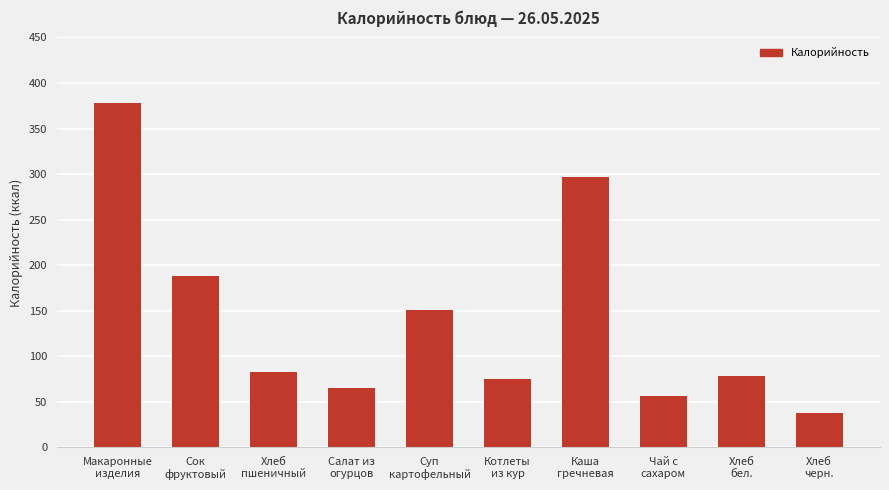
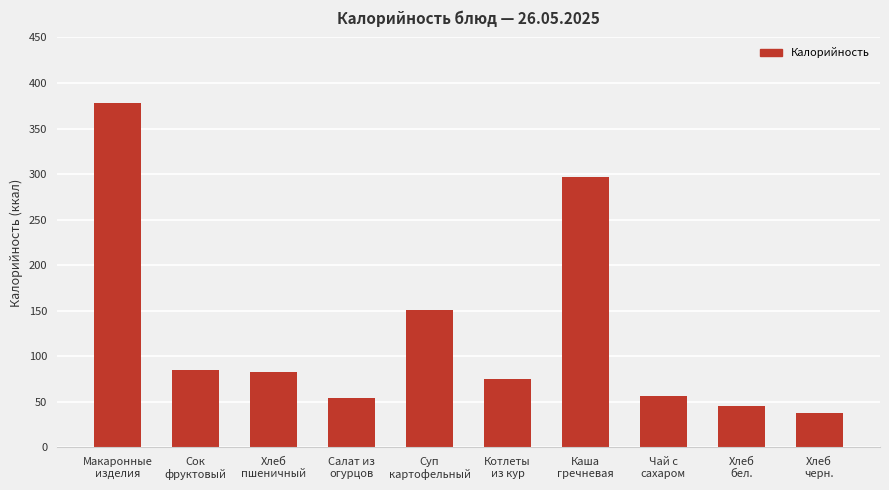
  {
    "Макаронные изделия": 380,
-   "Сок фруктовый": 190,
+   "Сок фруктовый": 90,
    "Хлеб пшеничный": 80,
-   "Салат из огурцов": 60,
+   "Салат из огурцов": 50,
    "Суп картофельный": 150,
    "Котлеты из кур": 80,
    "Каша гречневая": 300,
    "Чай с сахаром": 60,
-   "Хлеб бел.": 80,
+   "Хлеб бел.": 50,
    "Хлеб черн.": 40
  }
